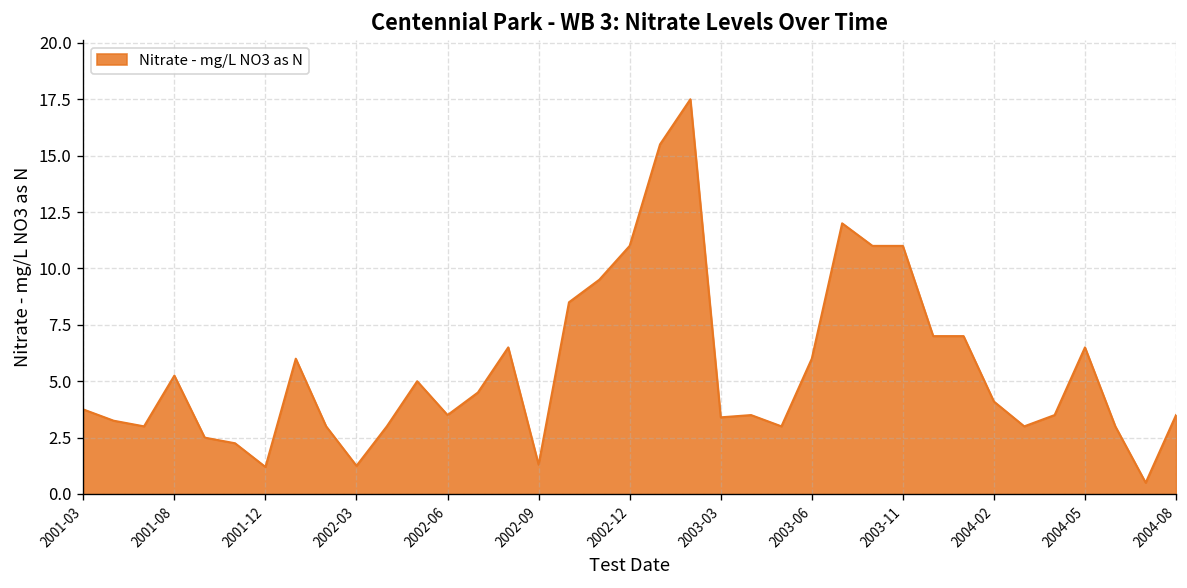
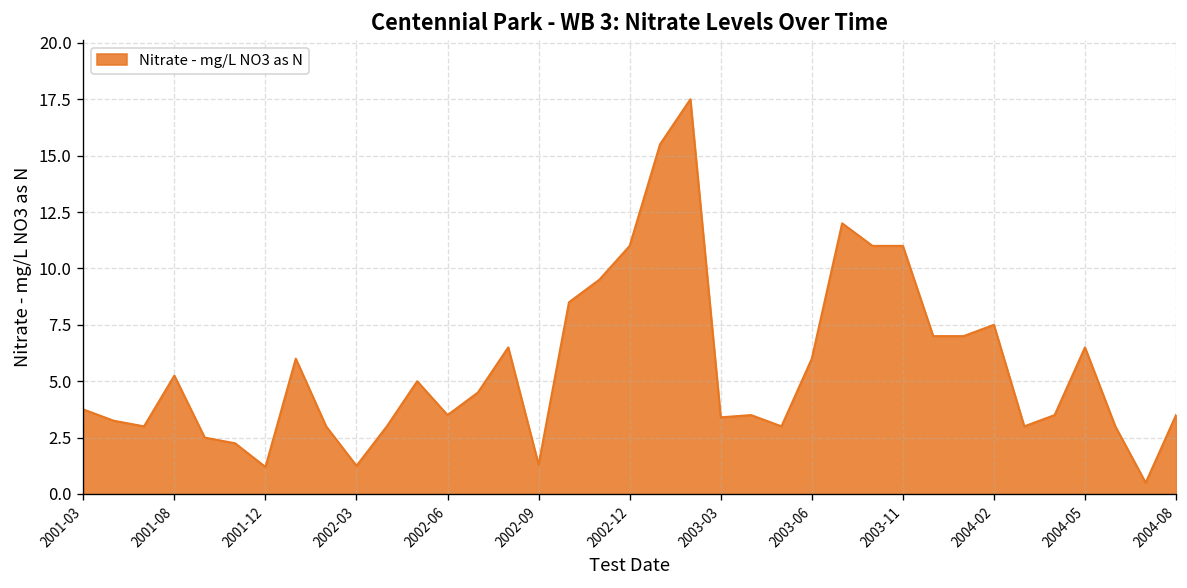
  {
    "2001-03": 3.8,
    "2001-08": 5.3,
    "2001-12": 1.2,
    "2002-03": 1.3,
    "2002-06": 3.5,
    "2002-09": 1.3,
    "2002-12": 11.0,
    "2003-03": 3.4,
    "2003-06": 6.0,
    "2003-11": 11.0,
-   "2004-02": 4.1,
+   "2004-02": 7.5,
    "2004-05": 6.5,
    "2004-08": 3.5
  }
